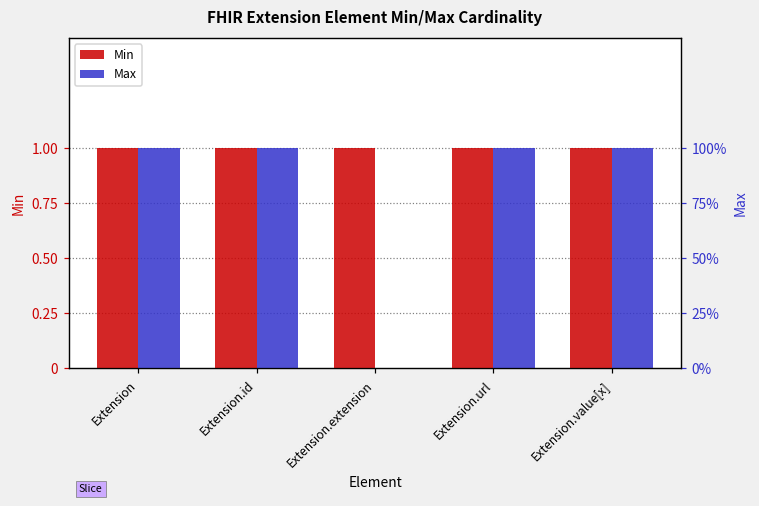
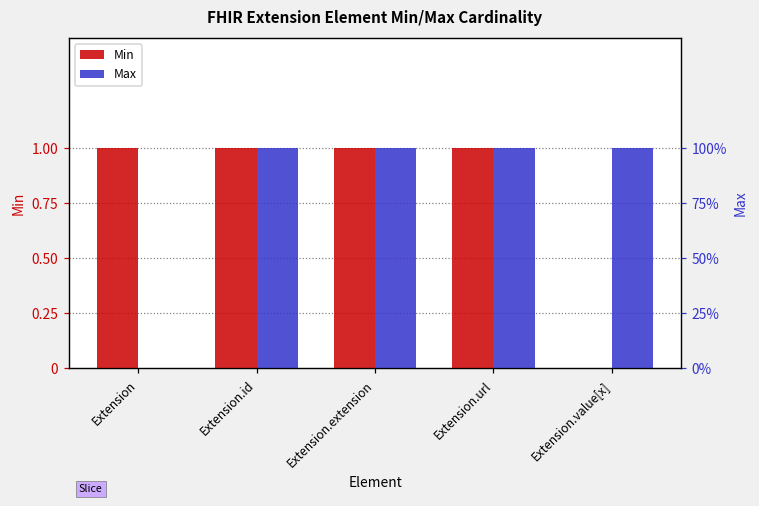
  {
    "Min": {
      "Extension": 1,
      "Extension.id": 1,
      "Extension.extension": 1,
      "Extension.url": 1,
-     "Extension.value[x]": 1
+     "Extension.value[x]": 0
    },
    "Max": {
-     "Extension": 1,
+     "Extension": 0,
      "Extension.id": 1,
-     "Extension.extension": 0,
+     "Extension.extension": 1,
      "Extension.url": 1,
      "Extension.value[x]": 1
    }
  }
